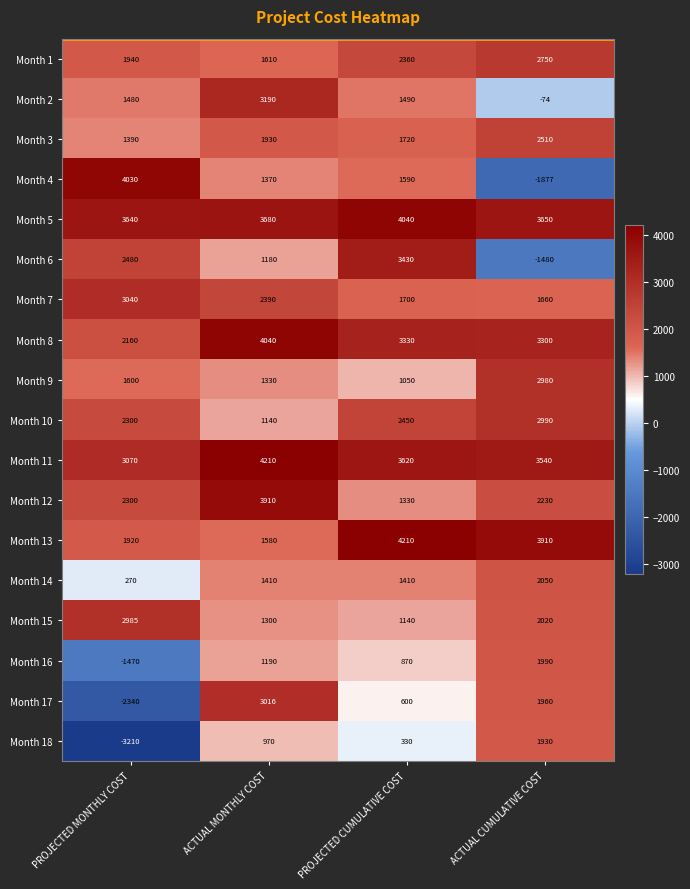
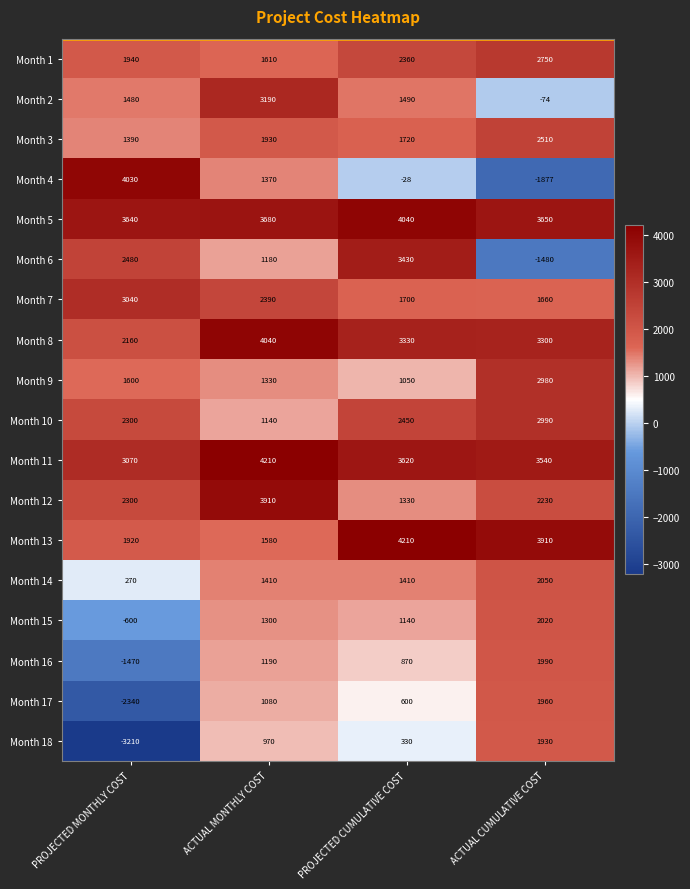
  {
    "Month 1": {
      "PROJECTED MONTHLY COST": 1940,
      "ACTUAL MONTHLY COST": 1610,
      "PROJECTED CUMULATIVE COST": 2360,
      "ACTUAL CUMULATIVE COST": 2750
    },
    "Month 2": {
      "PROJECTED MONTHLY COST": 1480,
      "ACTUAL MONTHLY COST": 3190,
      "PROJECTED CUMULATIVE COST": 1490,
      "ACTUAL CUMULATIVE COST": -74
    },
    "Month 3": {
      "PROJECTED MONTHLY COST": 1390,
      "ACTUAL MONTHLY COST": 1930,
      "PROJECTED CUMULATIVE COST": 1720,
      "ACTUAL CUMULATIVE COST": 2510
    },
    "Month 4": {
      "PROJECTED MONTHLY COST": 4030,
      "ACTUAL MONTHLY COST": 1370,
-     "PROJECTED CUMULATIVE COST": 1590,
+     "PROJECTED CUMULATIVE COST": -28,
      "ACTUAL CUMULATIVE COST": -1877
    },
    "Month 5": {
      "PROJECTED MONTHLY COST": 3640,
      "ACTUAL MONTHLY COST": 3680,
      "PROJECTED CUMULATIVE COST": 4040,
      "ACTUAL CUMULATIVE COST": 3650
    },
    "Month 6": {
      "PROJECTED MONTHLY COST": 2480,
      "ACTUAL MONTHLY COST": 1180,
      "PROJECTED CUMULATIVE COST": 3430,
      "ACTUAL CUMULATIVE COST": -1480
    },
    "Month 7": {
      "PROJECTED MONTHLY COST": 3040,
      "ACTUAL MONTHLY COST": 2390,
      "PROJECTED CUMULATIVE COST": 1700,
      "ACTUAL CUMULATIVE COST": 1660
    },
    "Month 8": {
      "PROJECTED MONTHLY COST": 2160,
      "ACTUAL MONTHLY COST": 4040,
      "PROJECTED CUMULATIVE COST": 3330,
      "ACTUAL CUMULATIVE COST": 3300
    },
    "Month 9": {
      "PROJECTED MONTHLY COST": 1600,
      "ACTUAL MONTHLY COST": 1330,
      "PROJECTED CUMULATIVE COST": 1050,
      "ACTUAL CUMULATIVE COST": 2980
    },
    "Month 10": {
      "PROJECTED MONTHLY COST": 2300,
      "ACTUAL MONTHLY COST": 1140,
      "PROJECTED CUMULATIVE COST": 2450,
      "ACTUAL CUMULATIVE COST": 2990
    },
    "Month 11": {
      "PROJECTED MONTHLY COST": 3070,
      "ACTUAL MONTHLY COST": 4210,
      "PROJECTED CUMULATIVE COST": 3620,
      "ACTUAL CUMULATIVE COST": 3540
    },
    "Month 12": {
      "PROJECTED MONTHLY COST": 2300,
      "ACTUAL MONTHLY COST": 3910,
      "PROJECTED CUMULATIVE COST": 1330,
      "ACTUAL CUMULATIVE COST": 2230
    },
    "Month 13": {
      "PROJECTED MONTHLY COST": 1920,
      "ACTUAL MONTHLY COST": 1580,
      "PROJECTED CUMULATIVE COST": 4210,
      "ACTUAL CUMULATIVE COST": 3910
    },
    "Month 14": {
      "PROJECTED MONTHLY COST": 270,
      "ACTUAL MONTHLY COST": 1410,
      "PROJECTED CUMULATIVE COST": 1410,
      "ACTUAL CUMULATIVE COST": 2050
    },
    "Month 15": {
-     "PROJECTED MONTHLY COST": 2985,
+     "PROJECTED MONTHLY COST": -600,
      "ACTUAL MONTHLY COST": 1300,
      "PROJECTED CUMULATIVE COST": 1140,
      "ACTUAL CUMULATIVE COST": 2020
    },
    "Month 16": {
      "PROJECTED MONTHLY COST": -1470,
      "ACTUAL MONTHLY COST": 1190,
      "PROJECTED CUMULATIVE COST": 870,
      "ACTUAL CUMULATIVE COST": 1990
    },
    "Month 17": {
      "PROJECTED MONTHLY COST": -2340,
-     "ACTUAL MONTHLY COST": 3016,
+     "ACTUAL MONTHLY COST": 1080,
      "PROJECTED CUMULATIVE COST": 600,
      "ACTUAL CUMULATIVE COST": 1960
    },
    "Month 18": {
      "PROJECTED MONTHLY COST": -3210,
      "ACTUAL MONTHLY COST": 970,
      "PROJECTED CUMULATIVE COST": 330,
      "ACTUAL CUMULATIVE COST": 1930
    }
  }
